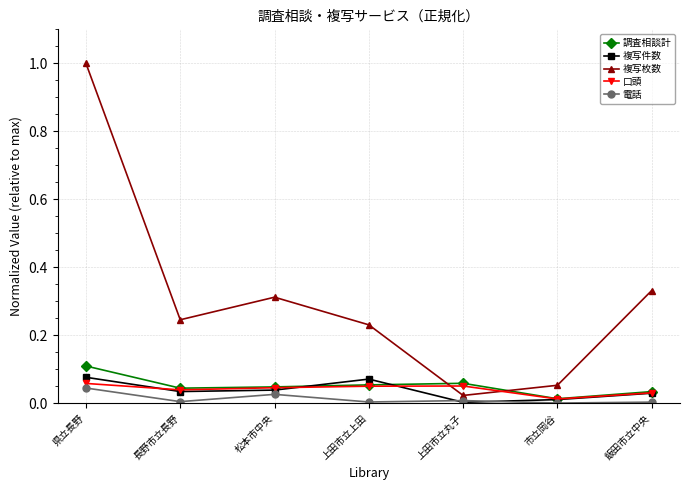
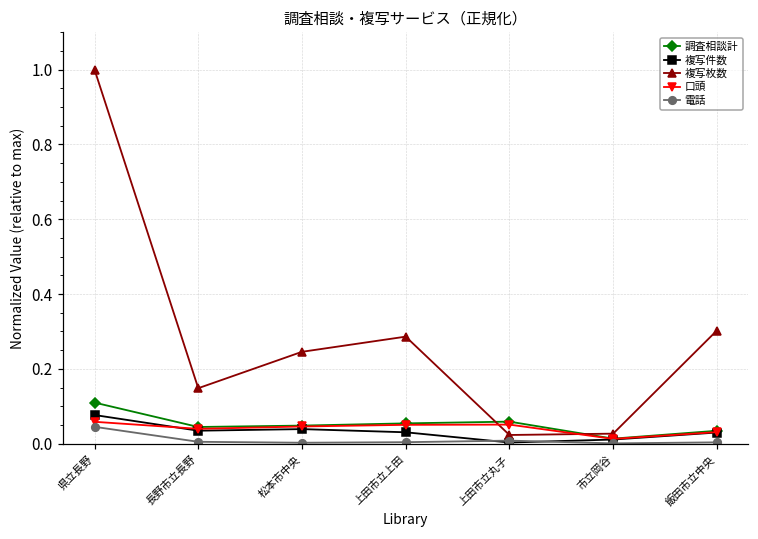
  {
    "調査相談計": {
      "県立長野": 0.11,
      "上田市立丸子": 0.06
    },
    "複写件数": {
      "県立長野": 0.08,
-     "上田市立上田": 0.07
+     "上田市立上田": 0.03
    },
    "複写枚数": {
      "県立長野": 1.00,
-     "長野市立長野": 0.25,
-     "松本市中央": 0.31,
-     "上田市立上田": 0.23,
+     "長野市立長野": 0.15,
+     "松本市中央": 0.25,
+     "上田市立上田": 0.29,
      "上田市立丸子": 0.02,
-     "市立岡谷": 0.05,
-     "飯田市立中央": 0.33
+     "市立岡谷": 0.03,
+     "飯田市立中央": 0.30
    },
    "口頭": {
      "県立長野": 0.06,
      "上田市立丸子": 0.05
    },
    "電話": {
      "県立長野": 0.04,
      "長野市立長野": 0.00,
-     "松本市中央": 0.03,
+     "松本市中央": 0.00,
      "上田市立上田": 0.00,
      "市立岡谷": 0.00,
      "飯田市立中央": 0.00
    }
  }
